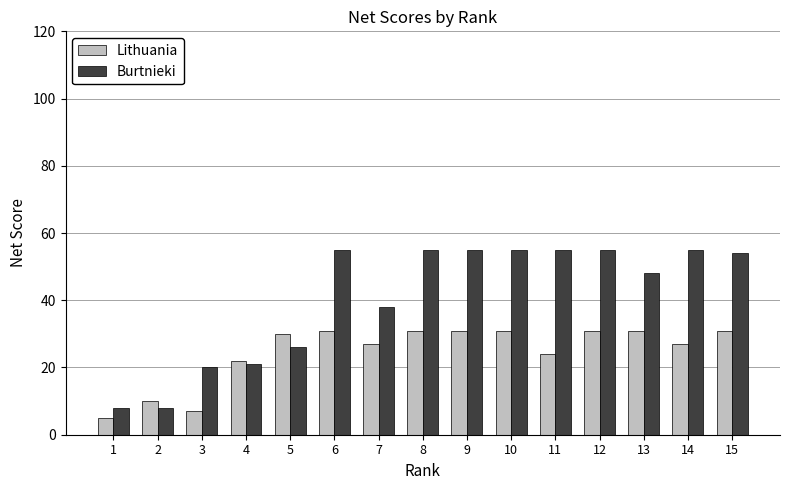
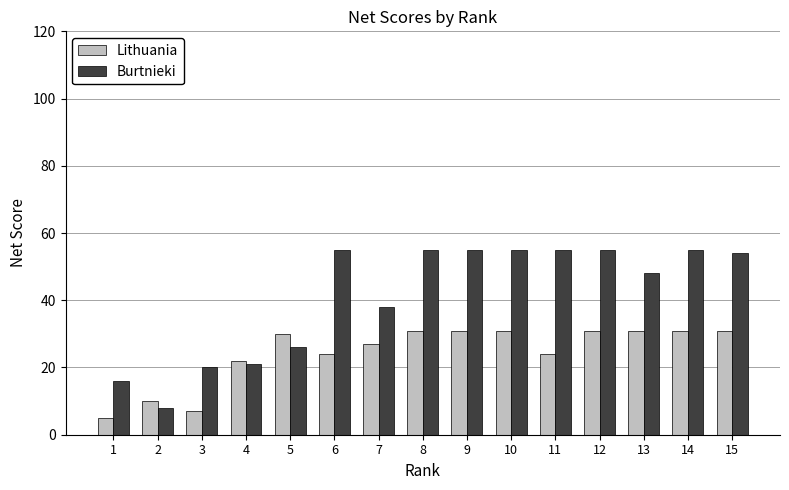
  {
    "Lithuania": {
      "1": 5,
      "2": 10,
      "3": 7,
      "4": 22,
      "5": 30,
-     "6": 31,
+     "6": 24,
      "7": 27,
      "8": 31,
      "9": 31,
      "10": 31,
      "11": 24,
      "12": 31,
      "13": 31,
-     "14": 27,
+     "14": 31,
      "15": 31
    },
    "Burtnieki": {
-     "1": 8,
+     "1": 16,
      "2": 8,
      "3": 20,
      "4": 21,
      "5": 26,
      "6": 55,
      "7": 38,
      "8": 55,
      "9": 55,
      "10": 55,
      "11": 55,
      "12": 55,
      "13": 48,
      "14": 55,
      "15": 54
    }
  }
